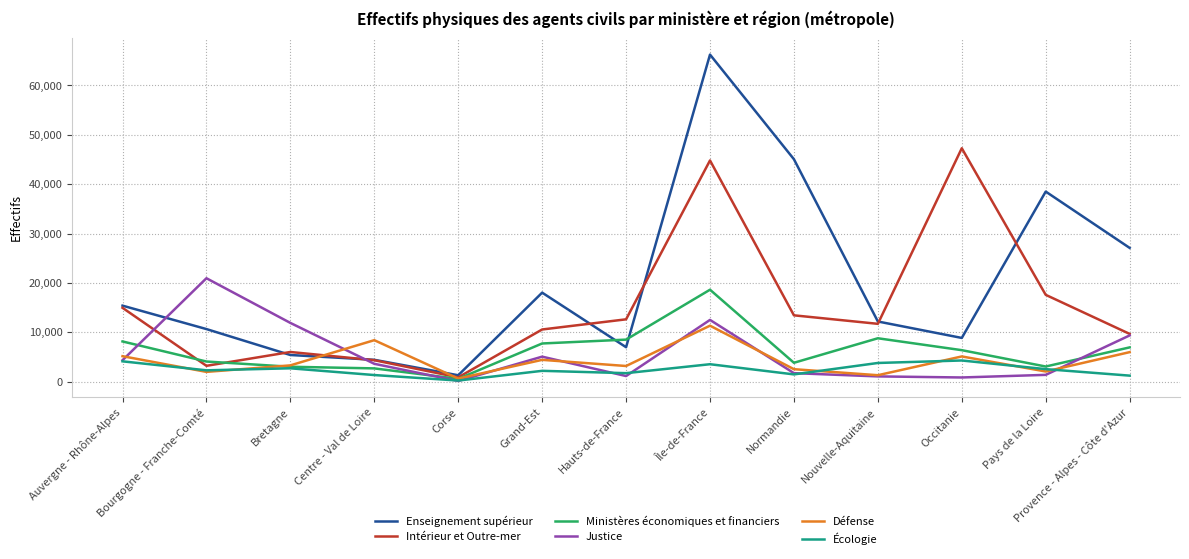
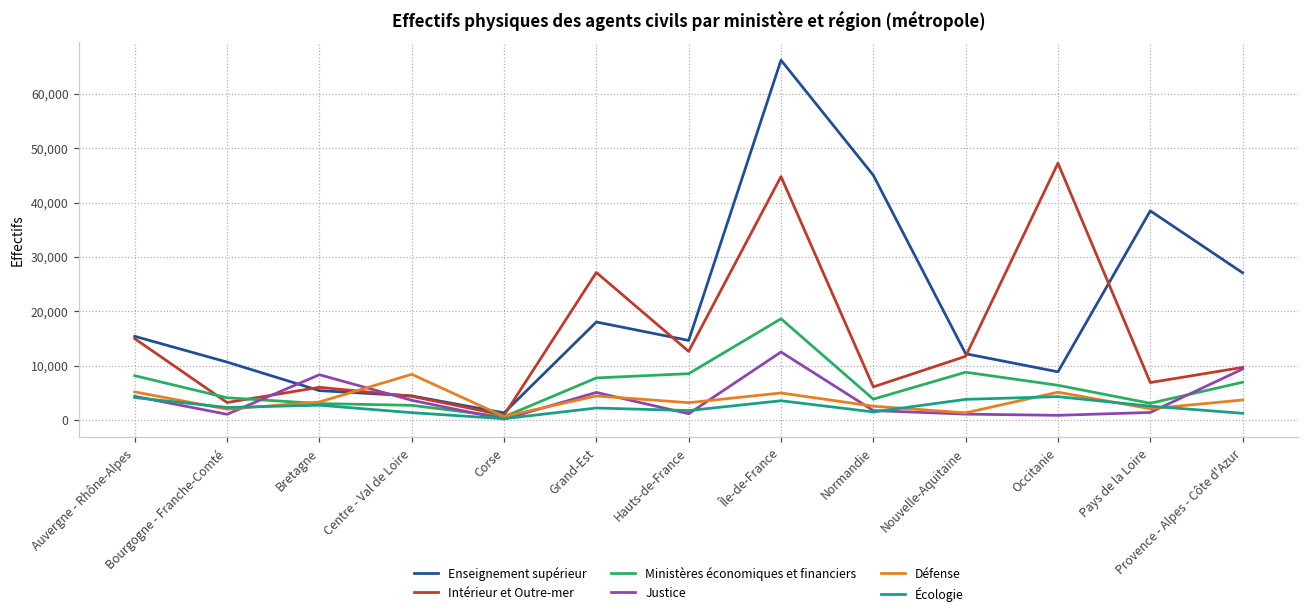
  {
    "Enseignement supérieur": {
      "Bourgogne - Franche-Comté": "11,000",
      "Bretagne": "5,000",
      "Grand-Est": "18,000",
-     "Hauts-de-France": "7,000",
+     "Hauts-de-France": "15,000",
      "Île-de-France": "66,000",
      "Normandie": "45,000",
      "Occitanie": "9,000",
      "Pays de la Loire": "39,000",
      "Provence - Alpes - Côte d'Azur": "27,000"
    },
    "Intérieur et Outre-mer": {
      "Bourgogne - Franche-Comté": "3,000",
      "Bretagne": "6,000",
-     "Grand-Est": "11,000",
+     "Grand-Est": "27,000",
      "Hauts-de-France": "13,000",
      "Île-de-France": "45,000",
-     "Normandie": "13,000",
+     "Normandie": "6,000",
      "Occitanie": "47,000",
-     "Pays de la Loire": "18,000"
+     "Pays de la Loire": "7,000"
    },
    "Justice": {
-     "Bourgogne - Franche-Comté": "21,000",
-     "Bretagne": "12,000",
+     "Bourgogne - Franche-Comté": "1,000",
+     "Bretagne": "8,000",
      "Centre - Val de Loire": "4,000",
      "Grand-Est": "5,000",
      "Hauts-de-France": "1,000",
      "Île-de-France": "13,000",
      "Occitanie": "1,000",
      "Pays de la Loire": "1,000"
    },
    "Défense": {
      "Auvergne - Rhône-Alpes": "5,000",
      "Centre - Val de Loire": "8,000",
      "Grand-Est": "4,000",
      "Hauts-de-France": "3,000",
-     "Île-de-France": "11,000",
+     "Île-de-France": "5,000",
      "Normandie": "3,000",
      "Occitanie": "5,000",
-     "Provence - Alpes - Côte d'Azur": "6,000"
+     "Provence - Alpes - Côte d'Azur": "4,000"
    }
  }
